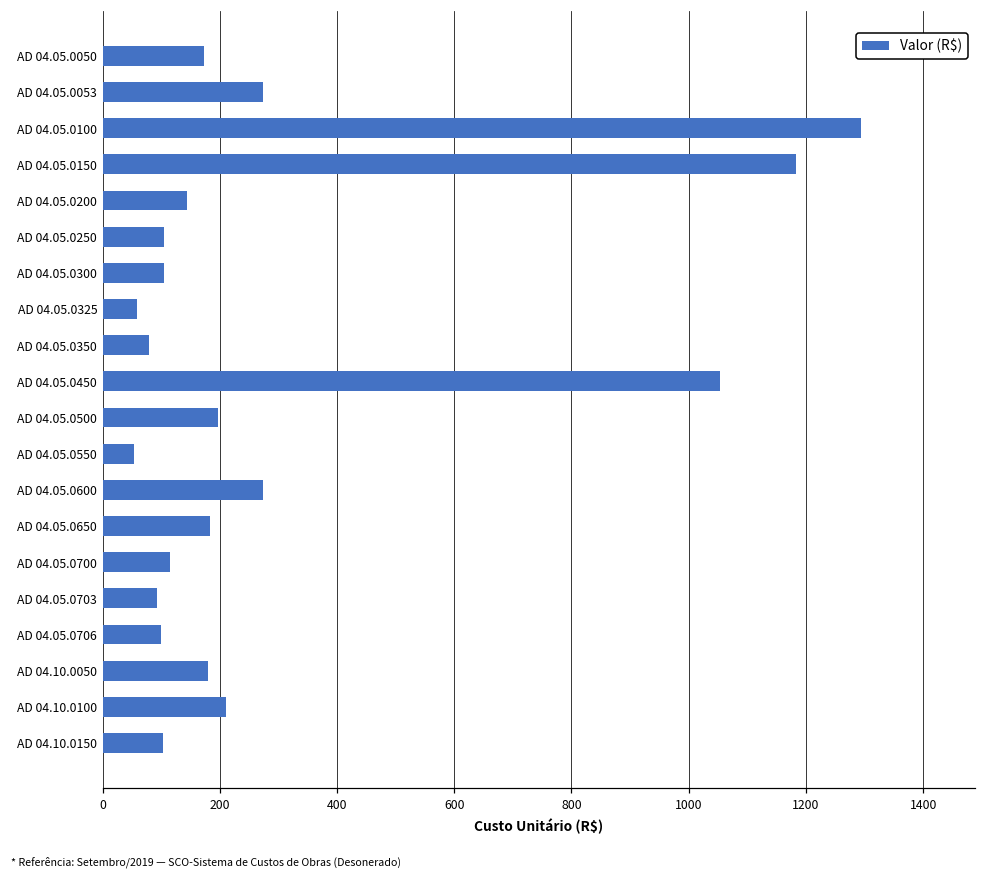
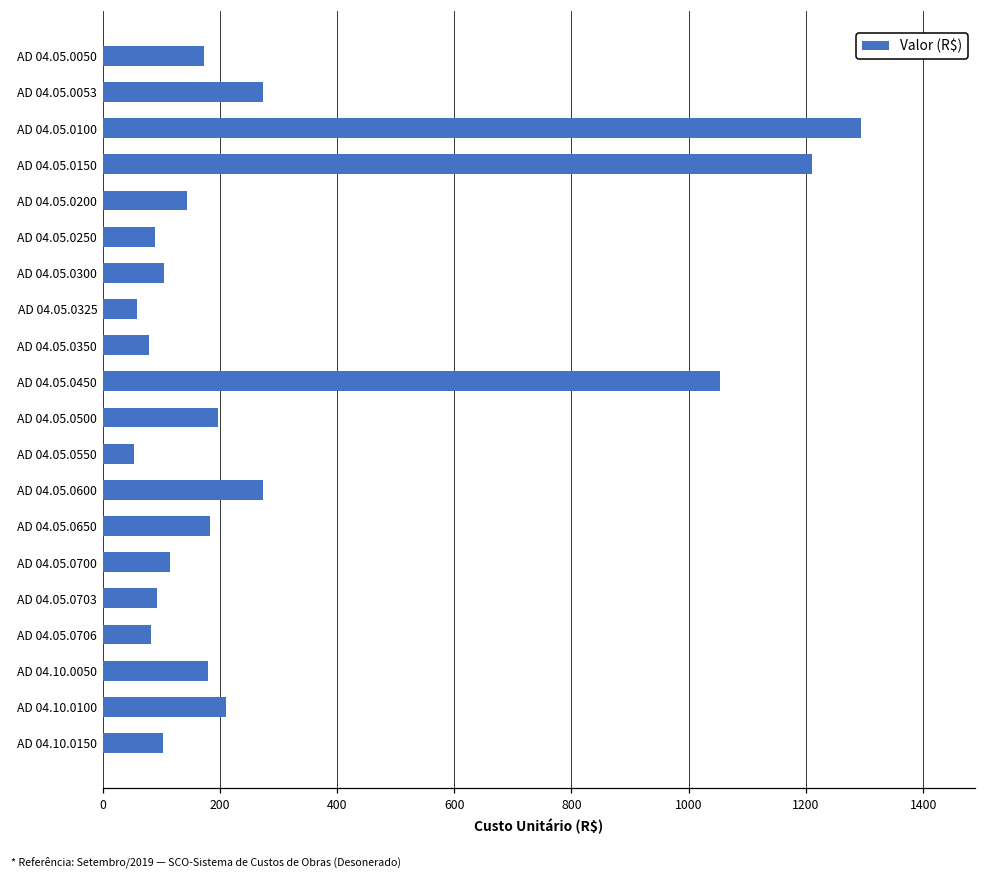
  {
    "AD 04.05.0050": 170,
    "AD 04.05.0053": 270,
    "AD 04.05.0100": 1290,
-   "AD 04.05.0150": 1180,
+   "AD 04.05.0150": 1210,
    "AD 04.05.0200": 140,
-   "AD 04.05.0250": 100,
+   "AD 04.05.0250": 90,
    "AD 04.05.0300": 100,
    "AD 04.05.0325": 60,
    "AD 04.05.0350": 80,
    "AD 04.05.0450": 1050,
    "AD 04.05.0500": 200,
    "AD 04.05.0550": 50,
    "AD 04.05.0600": 270,
    "AD 04.05.0650": 180,
    "AD 04.05.0700": 110,
    "AD 04.05.0703": 90,
-   "AD 04.05.0706": 100,
+   "AD 04.05.0706": 80,
    "AD 04.10.0050": 180,
    "AD 04.10.0100": 210,
    "AD 04.10.0150": 100
  }
